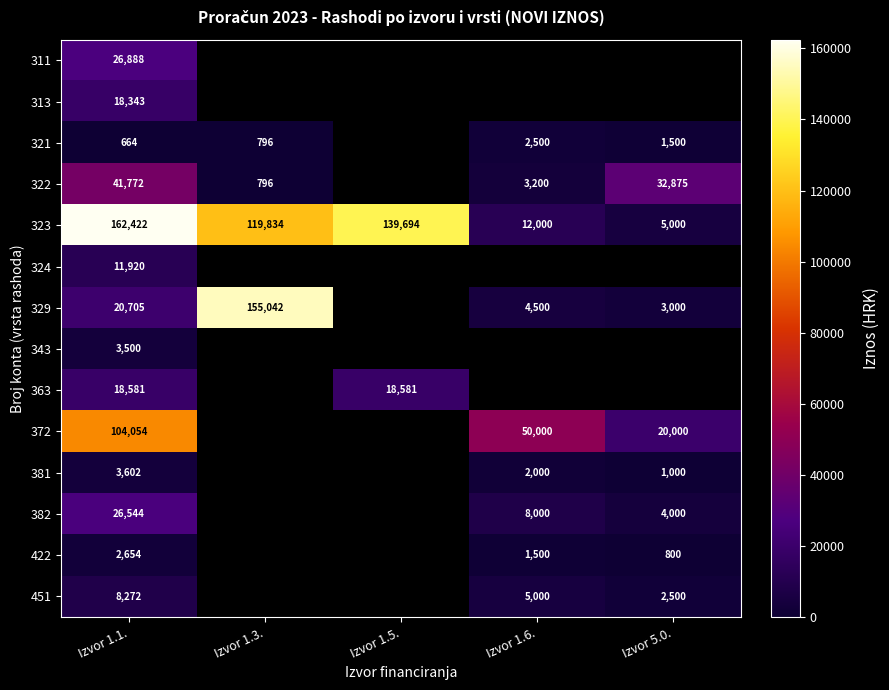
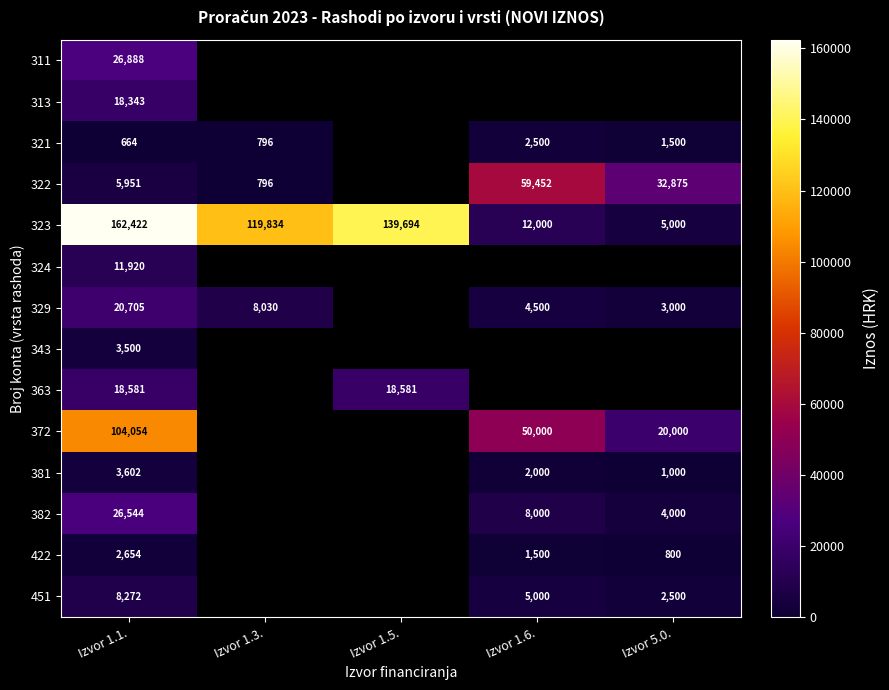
  {
    "311": {
      "Izvor 1.1.": "26,888"
    },
    "313": {
      "Izvor 1.1.": "18,343"
    },
    "321": {
      "Izvor 1.1.": "664",
      "Izvor 1.3.": "796",
      "Izvor 1.6.": "2,500",
      "Izvor 5.0.": "1,500"
    },
    "322": {
-     "Izvor 1.1.": "41,772",
+     "Izvor 1.1.": "5,951",
      "Izvor 1.3.": "796",
-     "Izvor 1.6.": "3,200",
+     "Izvor 1.6.": "59,452",
      "Izvor 5.0.": "32,875"
    },
    "323": {
      "Izvor 1.1.": "162,422",
      "Izvor 1.3.": "119,834",
      "Izvor 1.5.": "139,694",
      "Izvor 1.6.": "12,000",
      "Izvor 5.0.": "5,000"
    },
    "324": {
      "Izvor 1.1.": "11,920"
    },
    "329": {
      "Izvor 1.1.": "20,705",
-     "Izvor 1.3.": "155,042",
+     "Izvor 1.3.": "8,030",
      "Izvor 1.6.": "4,500",
      "Izvor 5.0.": "3,000"
    },
    "343": {
      "Izvor 1.1.": "3,500"
    },
    "363": {
      "Izvor 1.1.": "18,581",
      "Izvor 1.5.": "18,581"
    },
    "372": {
      "Izvor 1.1.": "104,054",
      "Izvor 1.6.": "50,000",
      "Izvor 5.0.": "20,000"
    },
    "381": {
      "Izvor 1.1.": "3,602",
      "Izvor 1.6.": "2,000",
      "Izvor 5.0.": "1,000"
    },
    "382": {
      "Izvor 1.1.": "26,544",
      "Izvor 1.6.": "8,000",
      "Izvor 5.0.": "4,000"
    },
    "422": {
      "Izvor 1.1.": "2,654",
      "Izvor 1.6.": "1,500",
      "Izvor 5.0.": "800"
    },
    "451": {
      "Izvor 1.1.": "8,272",
      "Izvor 1.6.": "5,000",
      "Izvor 5.0.": "2,500"
    }
  }
